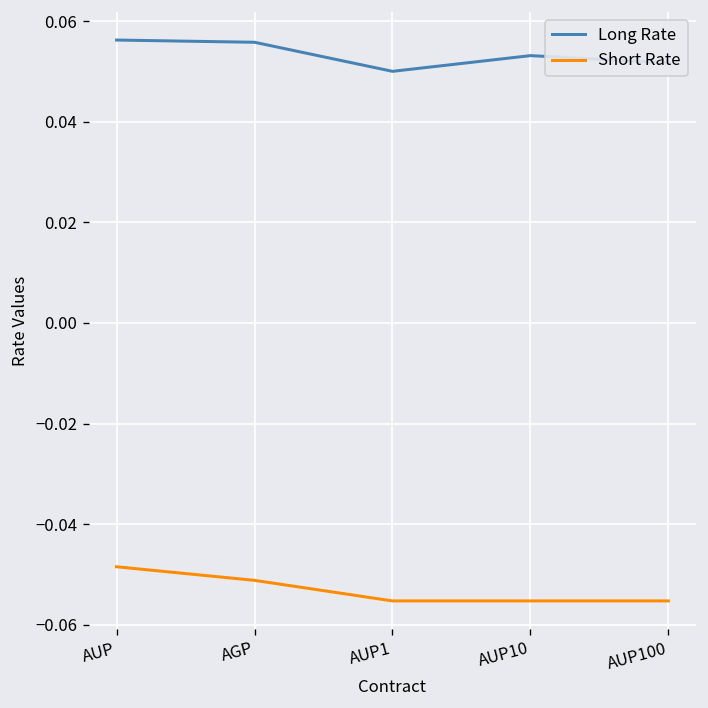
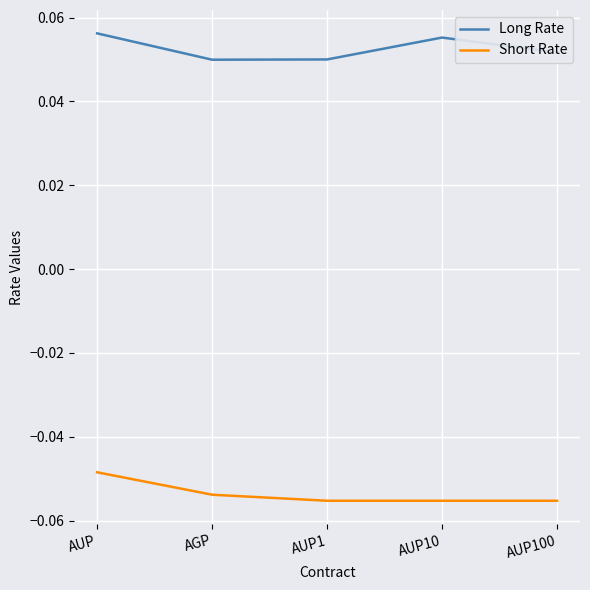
  {
    "Long Rate": {
      "AUP": 0.056,
-     "AGP": 0.056,
+     "AGP": 0.050,
      "AUP1": 0.050,
-     "AUP10": 0.053
+     "AUP10": 0.055
    },
    "Short Rate": {
      "AUP": -0.048,
-     "AGP": -0.051,
+     "AGP": -0.054,
      "AUP1": -0.055,
      "AUP10": -0.055,
      "AUP100": -0.055
    }
  }
